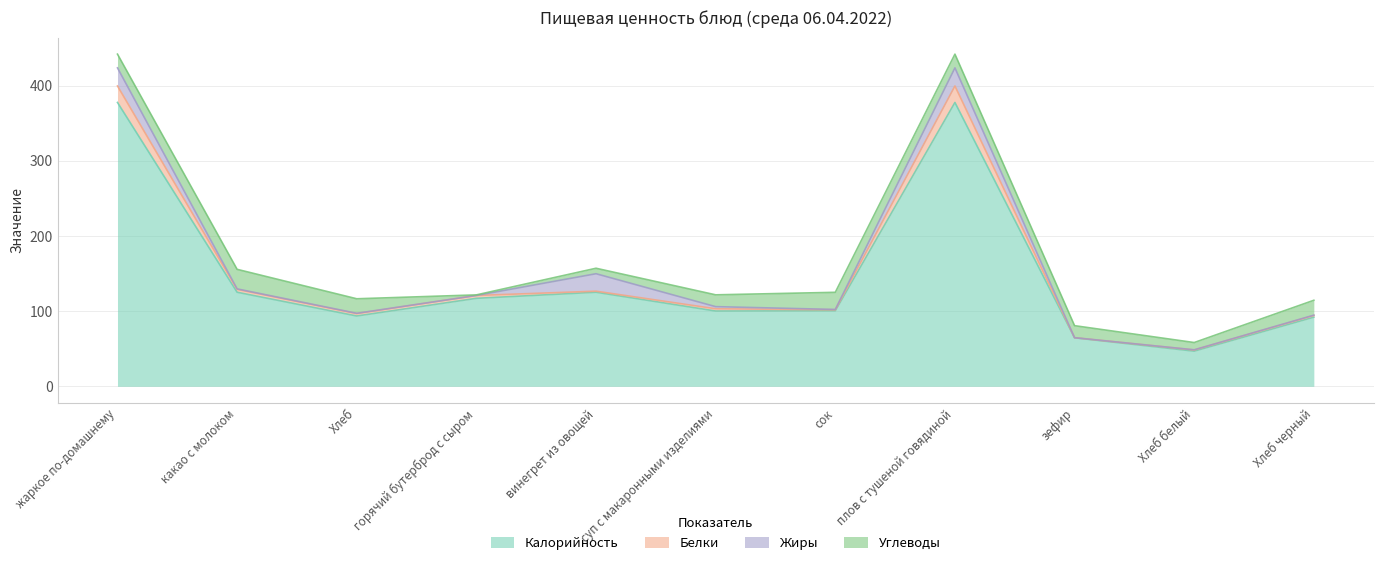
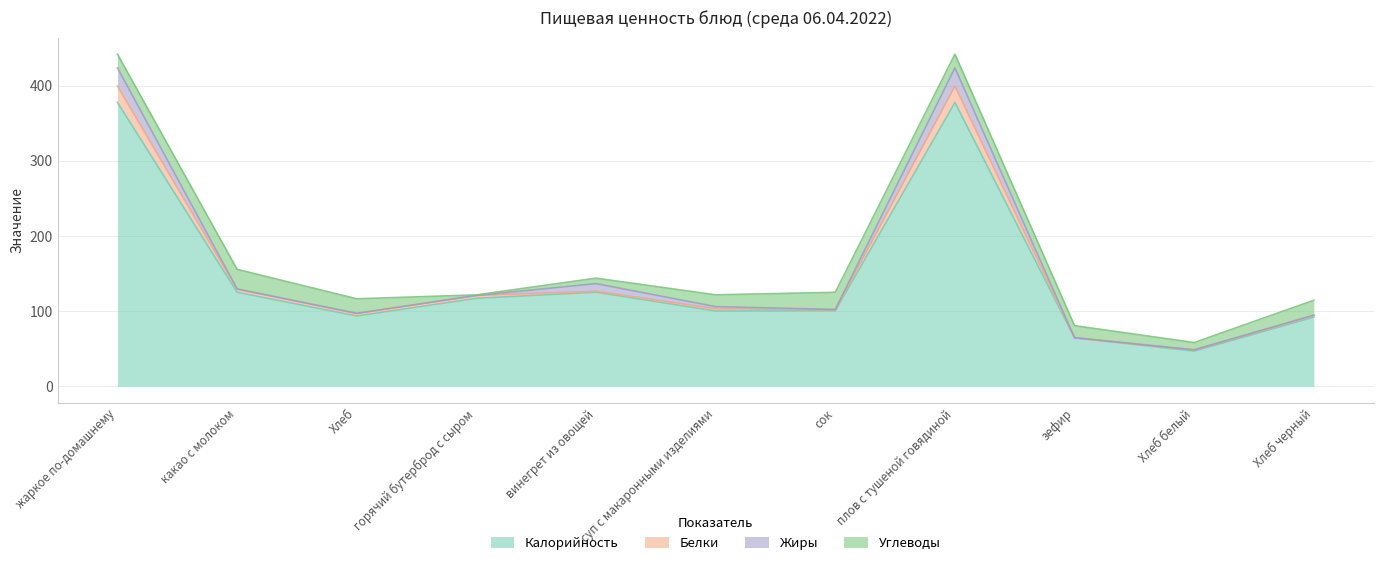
  {
    "Белки": {
      "жаркое по-домашнему": 20,
      "плов с тушеной говядиной": 20
    },
    "Жиры": {
      "жаркое по-домашнему": 20,
-     "винегрет из овощей": 20,
+     "винегрет из овощей": 10,
      "плов с тушеной говядиной": 20
    }
  }
